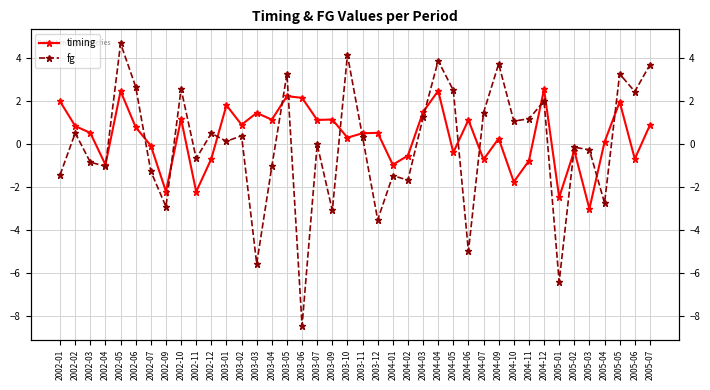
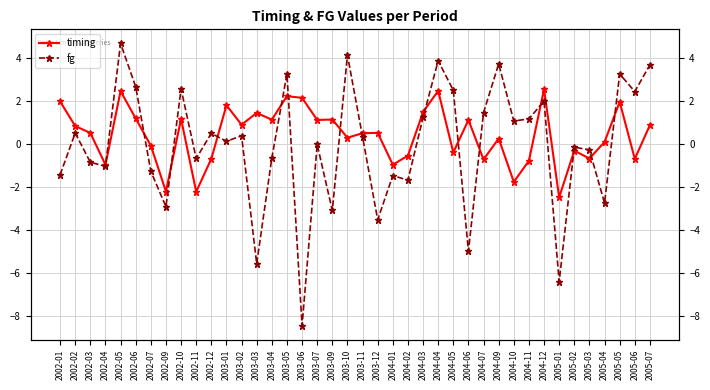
  {
    "timing": {
      "2002-01": 2.0,
      "2002-02": 0.8,
      "2002-03": 0.5,
      "2002-05": 2.4,
-     "2002-06": 0.8,
+     "2002-06": 1.2,
      "2002-07": -0.1,
      "2002-09": -2.2,
      "2002-10": 1.1,
      "2002-11": -2.2,
      "2002-12": -0.7,
      "2003-01": 1.8,
      "2003-02": 0.9,
      "2003-03": 1.4,
      "2003-04": 1.1,
      "2003-05": 2.2,
      "2003-06": 2.1,
      "2003-07": 1.1,
      "2003-09": 1.1,
      "2003-10": 0.3,
      "2003-11": 0.5,
      "2003-12": 0.5,
      "2004-01": -1.0,
      "2004-02": -0.6,
      "2004-03": 1.5,
      "2004-04": 2.5,
      "2004-05": -0.4,
      "2004-06": 1.1,
      "2004-07": -0.7,
      "2004-09": 0.2,
      "2004-10": -1.8,
      "2004-11": -0.8,
      "2004-12": 2.5,
      "2005-01": -2.5,
      "2005-02": -0.3,
-     "2005-03": -3.0,
+     "2005-03": -0.7,
      "2005-04": 0.1,
      "2005-05": 1.9,
      "2005-06": -0.7,
      "2005-07": 0.9
    },
    "fg": {
      "2002-01": -1.5,
      "2002-02": 0.5,
      "2002-03": -0.9,
      "2002-05": 4.7,
      "2002-06": 2.6,
      "2002-07": -1.3,
      "2002-09": -2.9,
      "2002-10": 2.5,
      "2002-11": -0.7,
      "2002-12": 0.5,
      "2003-01": 0.1,
      "2003-02": 0.4,
      "2003-03": -5.6,
-     "2003-04": -1.1,
+     "2003-04": -0.7,
      "2003-05": 3.2,
      "2003-06": -8.5,
      "2003-07": 0.0,
      "2003-09": -3.1,
      "2003-10": 4.1,
      "2003-11": 0.3,
      "2003-12": -3.5,
      "2004-01": -1.5,
      "2004-02": -1.7,
      "2004-03": 1.2,
      "2004-04": 3.9,
      "2004-05": 2.5,
      "2004-06": -5.0,
      "2004-07": 1.4,
      "2004-09": 3.7,
      "2004-10": 1.1,
      "2004-11": 1.1,
      "2004-12": 2.0,
      "2005-01": -6.4,
      "2005-02": -0.2,
      "2005-03": -0.3,
      "2005-04": -2.8,
      "2005-05": 3.2,
      "2005-06": 2.4,
      "2005-07": 3.7
    }
  }
